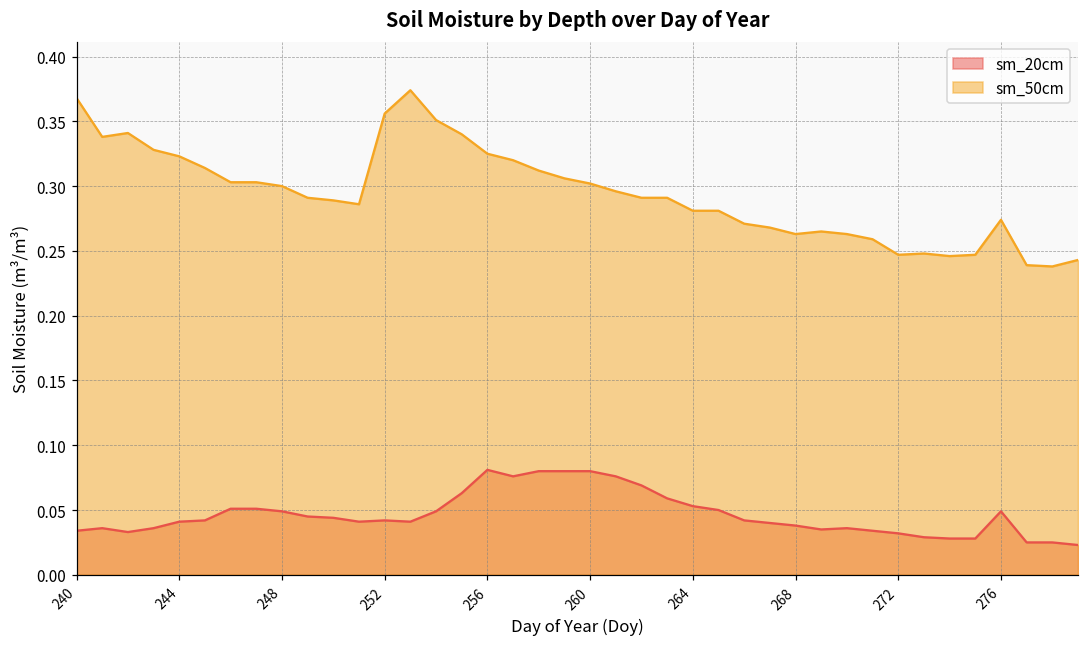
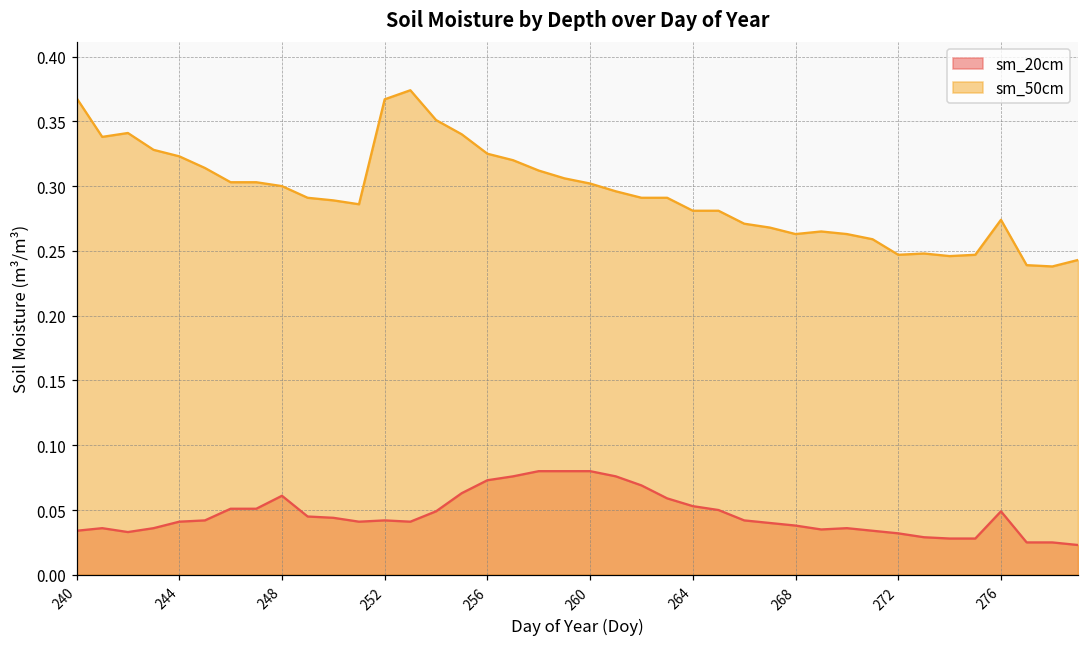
  {
    "sm_20cm": {
      "240": 0.034,
      "244": 0.041,
-     "248": 0.049,
+     "248": 0.061,
      "252": 0.042,
-     "256": 0.081,
+     "256": 0.073,
      "260": 0.080,
      "264": 0.053,
      "268": 0.038,
      "272": 0.032,
      "276": 0.049
    },
    "sm_50cm": {
      "240": 0.368,
      "244": 0.323,
      "248": 0.300,
-     "252": 0.356,
+     "252": 0.367,
      "256": 0.325,
      "260": 0.302,
      "264": 0.281,
      "268": 0.263,
      "272": 0.247,
      "276": 0.274
    }
  }
